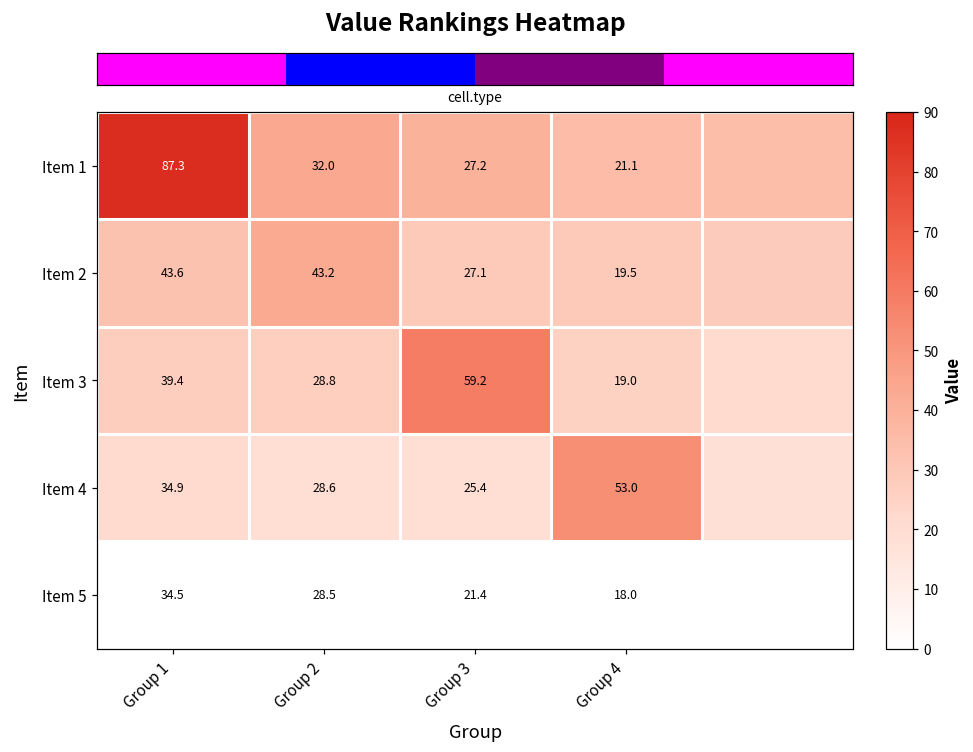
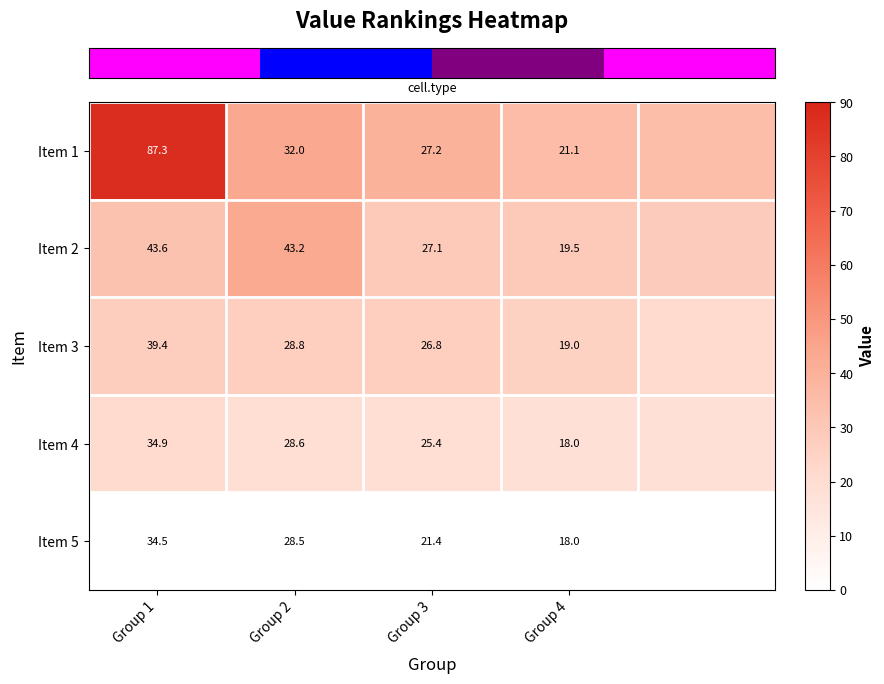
  {
    "Item 1": {
      "Group 1": 87.3,
      "Group 2": 32.0,
      "Group 3": 27.2,
      "Group 4": 21.1
    },
    "Item 2": {
      "Group 1": 43.6,
      "Group 2": 43.2,
      "Group 3": 27.1,
      "Group 4": 19.5
    },
    "Item 3": {
      "Group 1": 39.4,
      "Group 2": 28.8,
-     "Group 3": 59.2,
+     "Group 3": 26.8,
      "Group 4": 19.0
    },
    "Item 4": {
      "Group 1": 34.9,
      "Group 2": 28.6,
      "Group 3": 25.4,
-     "Group 4": 53.0
+     "Group 4": 18.0
    }
  }
